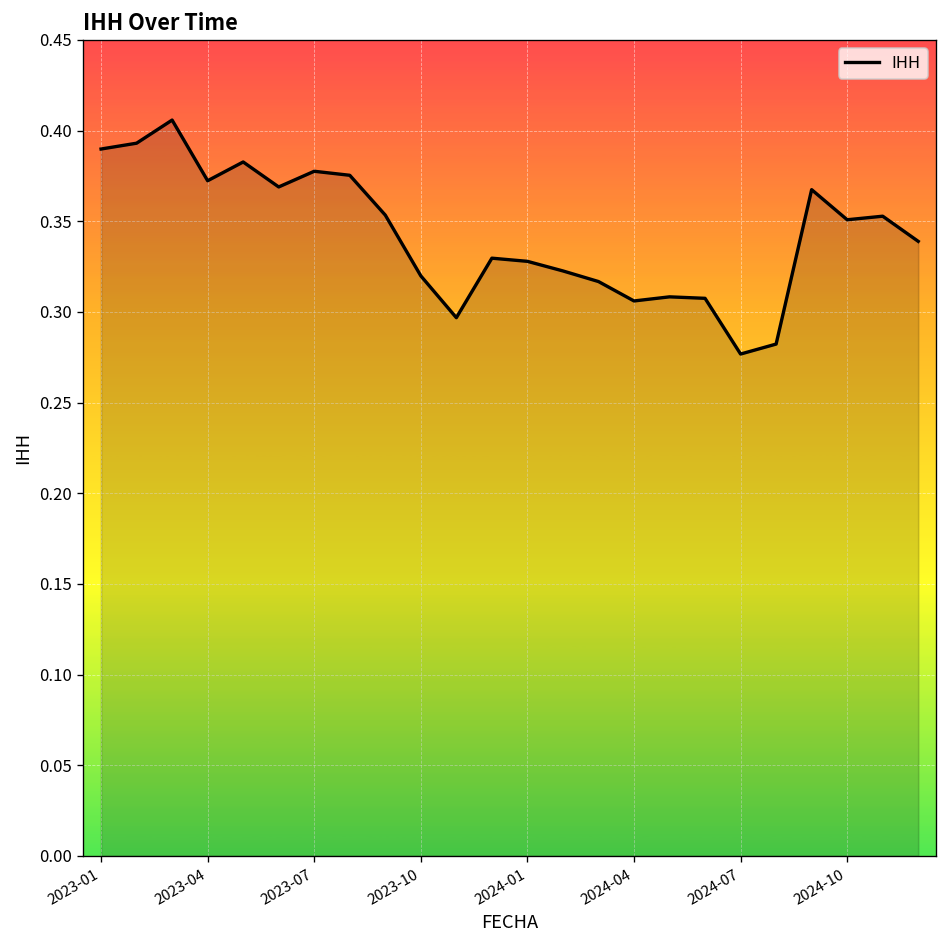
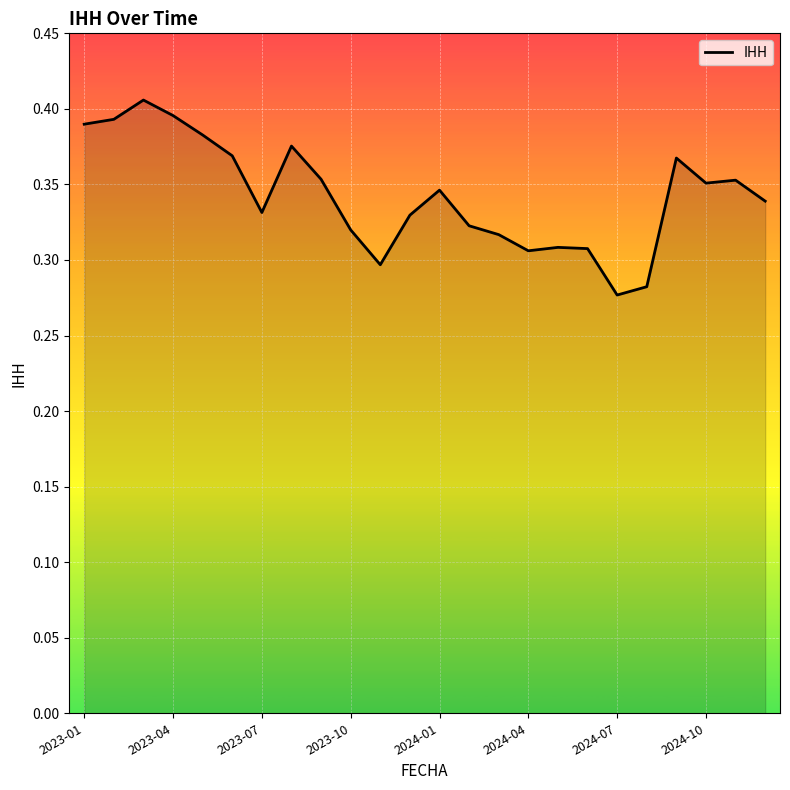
  {
    "2023-01": 0.390,
-   "2023-04": 0.372,
-   "2023-07": 0.378,
+   "2023-04": 0.396,
+   "2023-07": 0.331,
    "2023-10": 0.320,
-   "2024-01": 0.328,
+   "2024-01": 0.346,
    "2024-04": 0.306,
    "2024-07": 0.277,
    "2024-10": 0.351
  }
